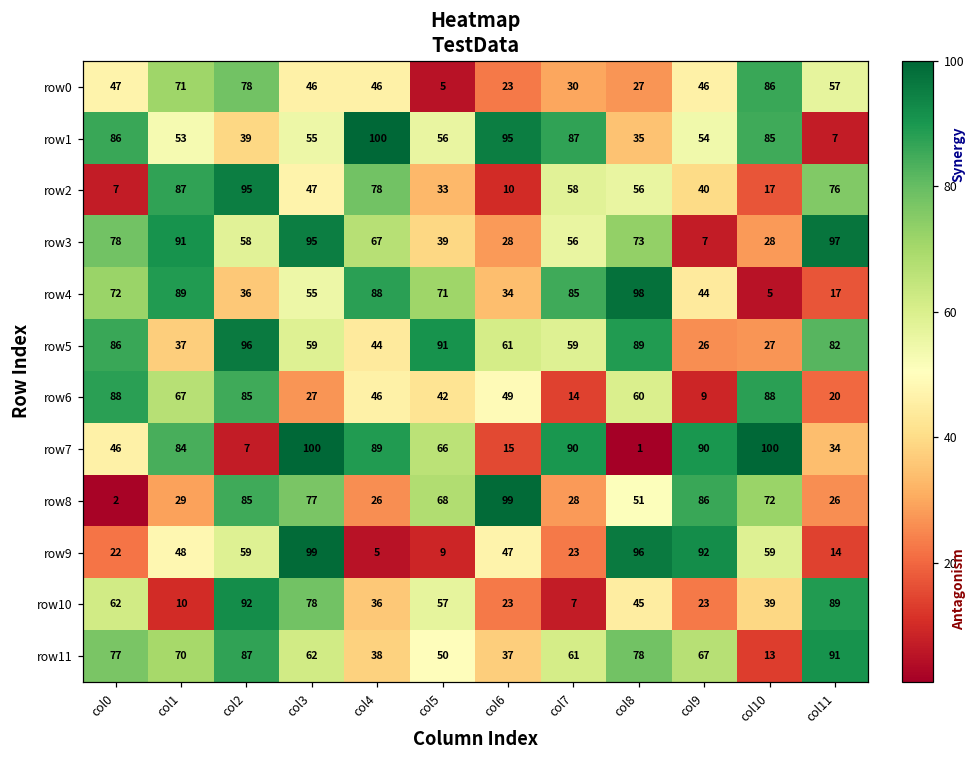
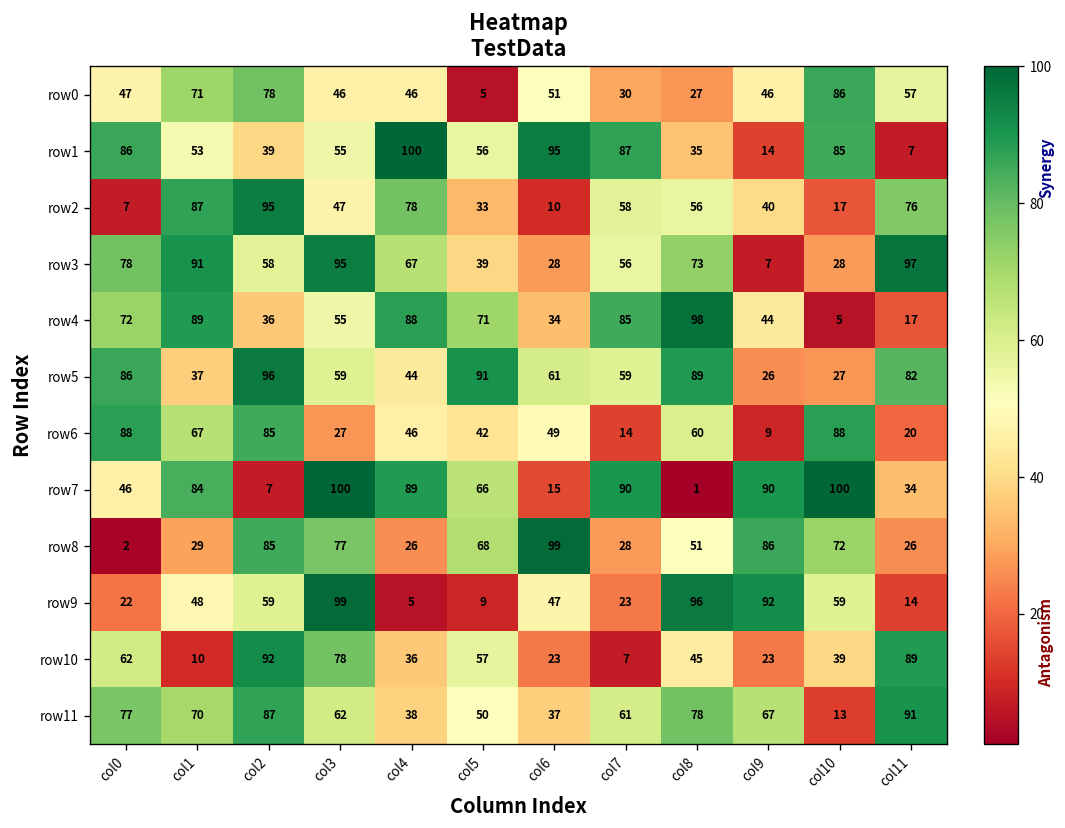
  {
    "row0": {
      "col0": 47,
      "col1": 71,
      "col2": 78,
      "col3": 46,
      "col4": 46,
      "col5": 5,
-     "col6": 23,
+     "col6": 51,
      "col7": 30,
      "col8": 27,
      "col9": 46,
      "col10": 86,
      "col11": 57
    },
    "row1": {
      "col0": 86,
      "col1": 53,
      "col2": 39,
      "col3": 55,
      "col4": 100,
      "col5": 56,
      "col6": 95,
      "col7": 87,
      "col8": 35,
-     "col9": 54,
+     "col9": 14,
      "col10": 85,
      "col11": 7
    },
    "row2": {
      "col0": 7,
      "col1": 87,
      "col2": 95,
      "col3": 47,
      "col4": 78,
      "col5": 33,
      "col6": 10,
      "col7": 58,
      "col8": 56,
      "col9": 40,
      "col10": 17,
      "col11": 76
    },
    "row3": {
      "col0": 78,
      "col1": 91,
      "col2": 58,
      "col3": 95,
      "col4": 67,
      "col5": 39,
      "col6": 28,
      "col7": 56,
      "col8": 73,
      "col9": 7,
      "col10": 28,
      "col11": 97
    },
    "row4": {
      "col0": 72,
      "col1": 89,
      "col2": 36,
      "col3": 55,
      "col4": 88,
      "col5": 71,
      "col6": 34,
      "col7": 85,
      "col8": 98,
      "col9": 44,
      "col10": 5,
      "col11": 17
    },
    "row5": {
      "col0": 86,
      "col1": 37,
      "col2": 96,
      "col3": 59,
      "col4": 44,
      "col5": 91,
      "col6": 61,
      "col7": 59,
      "col8": 89,
      "col9": 26,
      "col10": 27,
      "col11": 82
    },
    "row6": {
      "col0": 88,
      "col1": 67,
      "col2": 85,
      "col3": 27,
      "col4": 46,
      "col5": 42,
      "col6": 49,
      "col7": 14,
      "col8": 60,
      "col9": 9,
      "col10": 88,
      "col11": 20
    },
    "row7": {
      "col0": 46,
      "col1": 84,
      "col2": 7,
      "col3": 100,
      "col4": 89,
      "col5": 66,
      "col6": 15,
      "col7": 90,
      "col8": 1,
      "col9": 90,
      "col10": 100,
      "col11": 34
    },
    "row8": {
      "col0": 2,
      "col1": 29,
      "col2": 85,
      "col3": 77,
      "col4": 26,
      "col5": 68,
      "col6": 99,
      "col7": 28,
      "col8": 51,
      "col9": 86,
      "col10": 72,
      "col11": 26
    },
    "row9": {
      "col0": 22,
      "col1": 48,
      "col2": 59,
      "col3": 99,
      "col4": 5,
      "col5": 9,
      "col6": 47,
      "col7": 23,
      "col8": 96,
      "col9": 92,
      "col10": 59,
      "col11": 14
    },
    "row10": {
      "col0": 62,
      "col1": 10,
      "col2": 92,
      "col3": 78,
      "col4": 36,
      "col5": 57,
      "col6": 23,
      "col7": 7,
      "col8": 45,
      "col9": 23,
      "col10": 39,
      "col11": 89
    },
    "row11": {
      "col0": 77,
      "col1": 70,
      "col2": 87,
      "col3": 62,
      "col4": 38,
      "col5": 50,
      "col6": 37,
      "col7": 61,
      "col8": 78,
      "col9": 67,
      "col10": 13,
      "col11": 91
    }
  }
